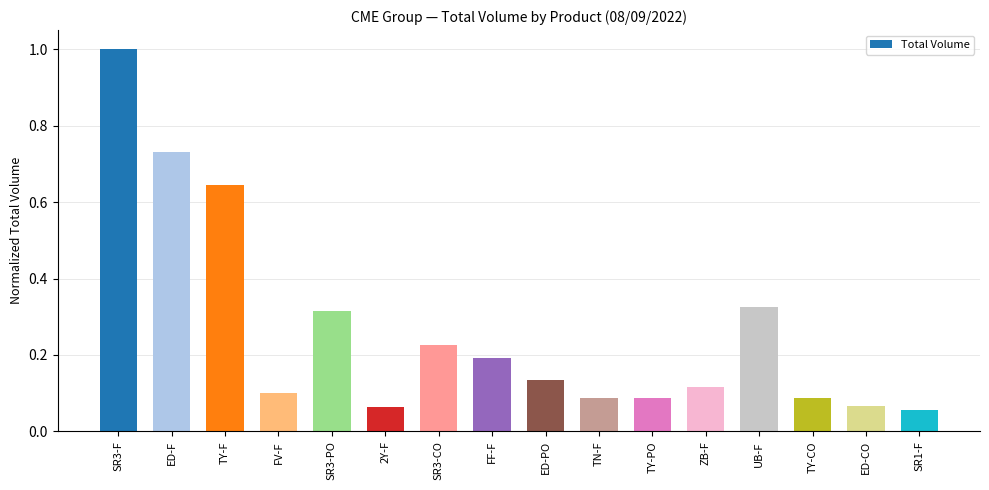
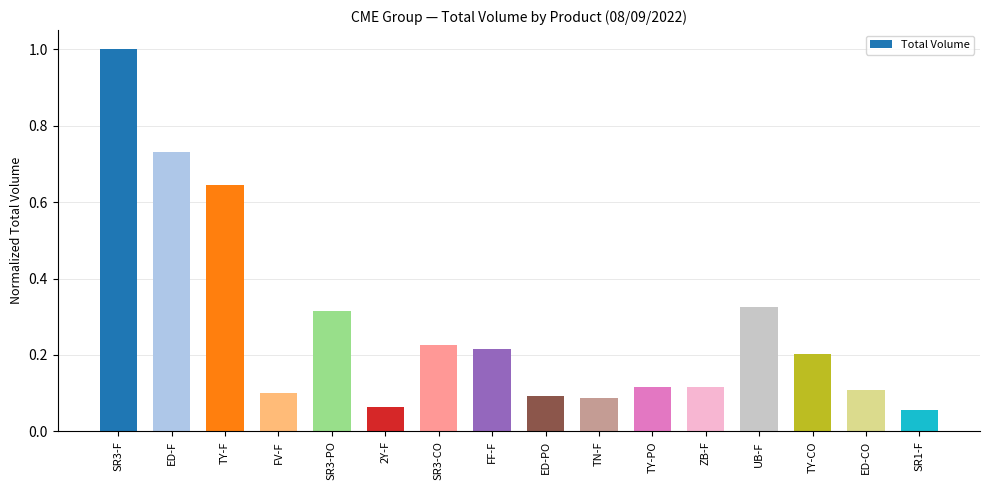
  {
    "SR3-F": 1.00,
    "ED-F": 0.73,
    "TY-F": 0.64,
    "FV-F": 0.10,
    "SR3-PO": 0.32,
    "2Y-F": 0.06,
    "SR3-CO": 0.23,
-   "FF-F": 0.19,
-   "ED-PO": 0.13,
+   "FF-F": 0.22,
+   "ED-PO": 0.09,
    "TN-F": 0.09,
-   "TY-PO": 0.09,
+   "TY-PO": 0.12,
    "ZB-F": 0.12,
    "UB-F": 0.33,
-   "TY-CO": 0.09,
-   "ED-CO": 0.07,
+   "TY-CO": 0.20,
+   "ED-CO": 0.11,
    "SR1-F": 0.05
  }
